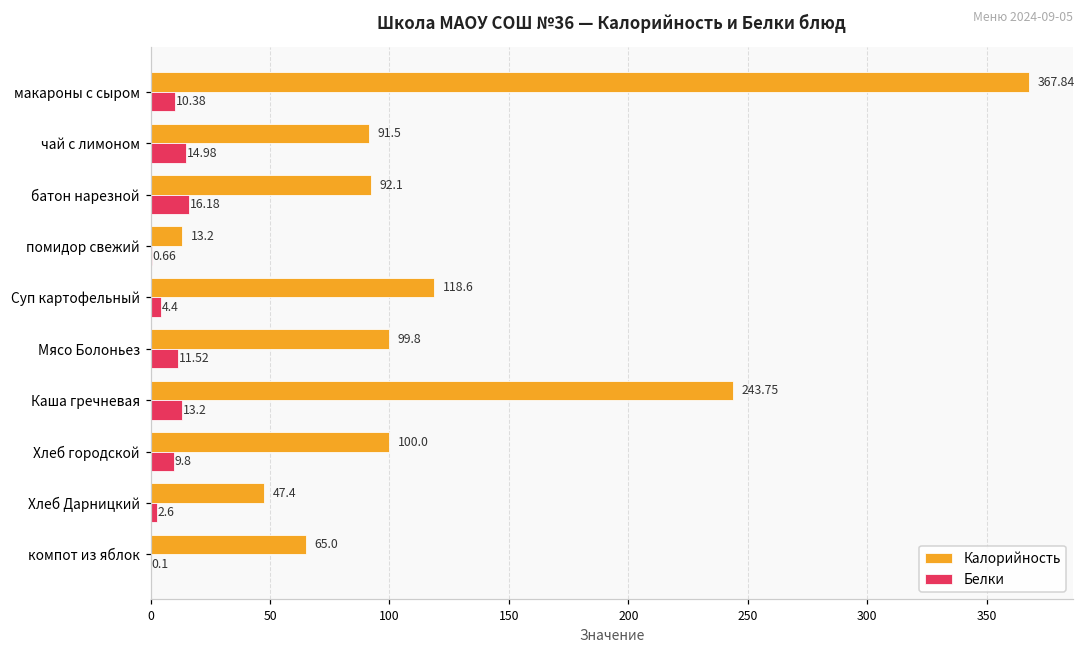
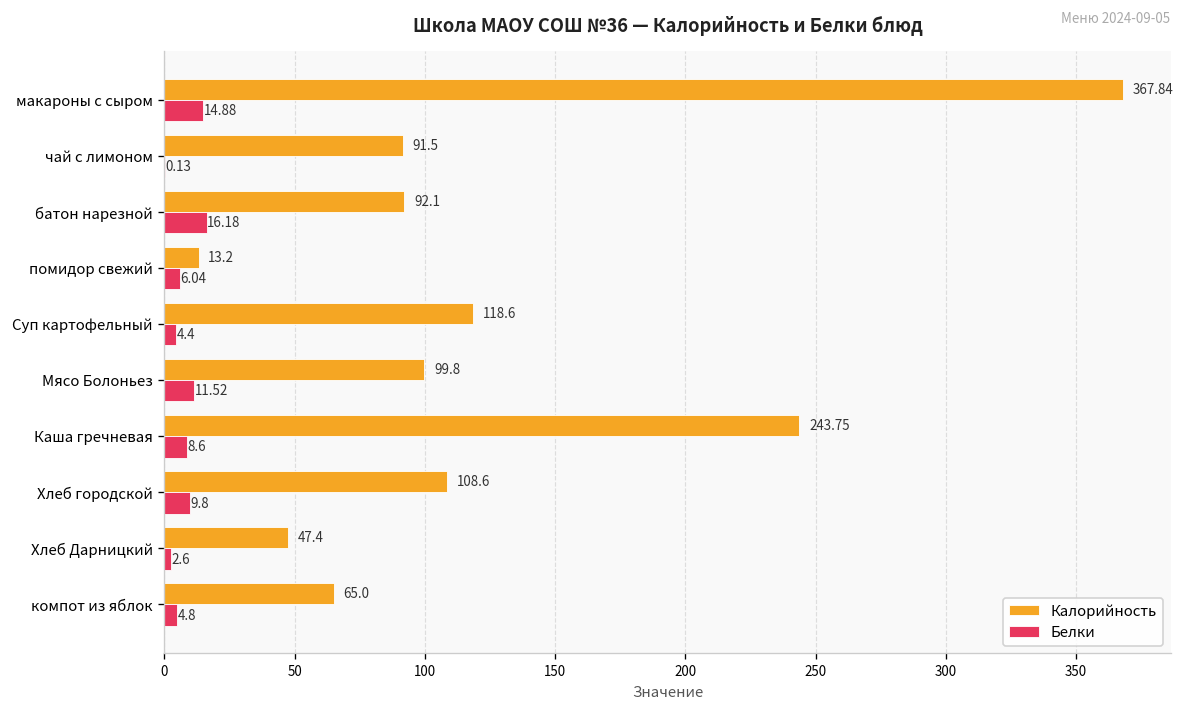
  {
    "Калорийность": {
      "макароны с сыром": 367.84,
      "чай с лимоном": 91.5,
      "батон нарезной": 92.1,
      "помидор свежий": 13.2,
      "Суп картофельный": 118.6,
      "Мясо Болоньез": 99.8,
      "Каша гречневая": 243.75,
-     "Хлеб городской": 100.0,
+     "Хлеб городской": 108.6,
      "Хлеб Дарницкий": 47.4,
      "компот из яблок": 65.0
    },
    "Белки": {
-     "макароны с сыром": 10.38,
-     "чай с лимоном": 14.98,
+     "макароны с сыром": 14.88,
+     "чай с лимоном": 0.13,
      "батон нарезной": 16.18,
-     "помидор свежий": 0.66,
+     "помидор свежий": 6.04,
      "Суп картофельный": 4.4,
      "Мясо Болоньез": 11.52,
-     "Каша гречневая": 13.2,
+     "Каша гречневая": 8.6,
      "Хлеб городской": 9.8,
      "Хлеб Дарницкий": 2.6,
-     "компот из яблок": 0.1
+     "компот из яблок": 4.8
    }
  }
